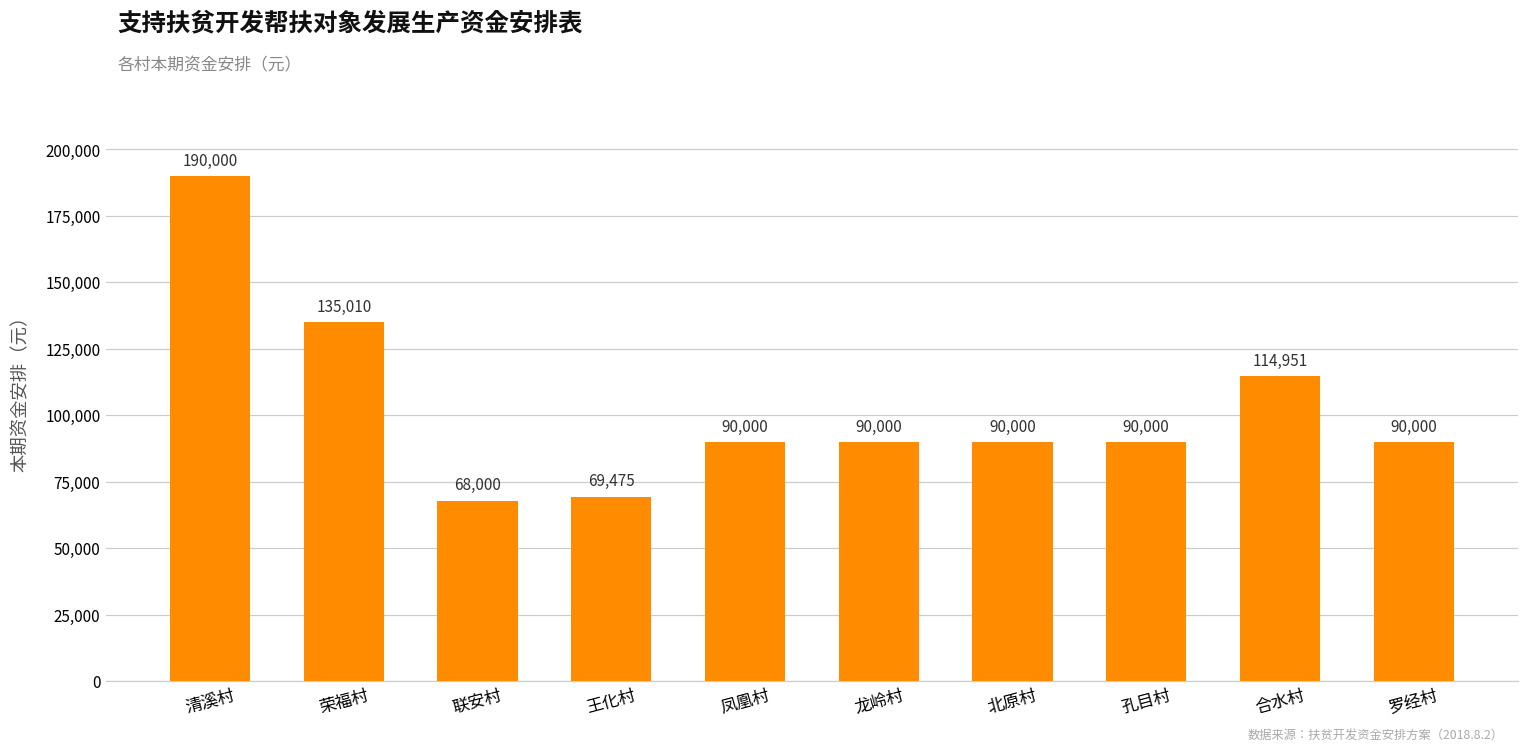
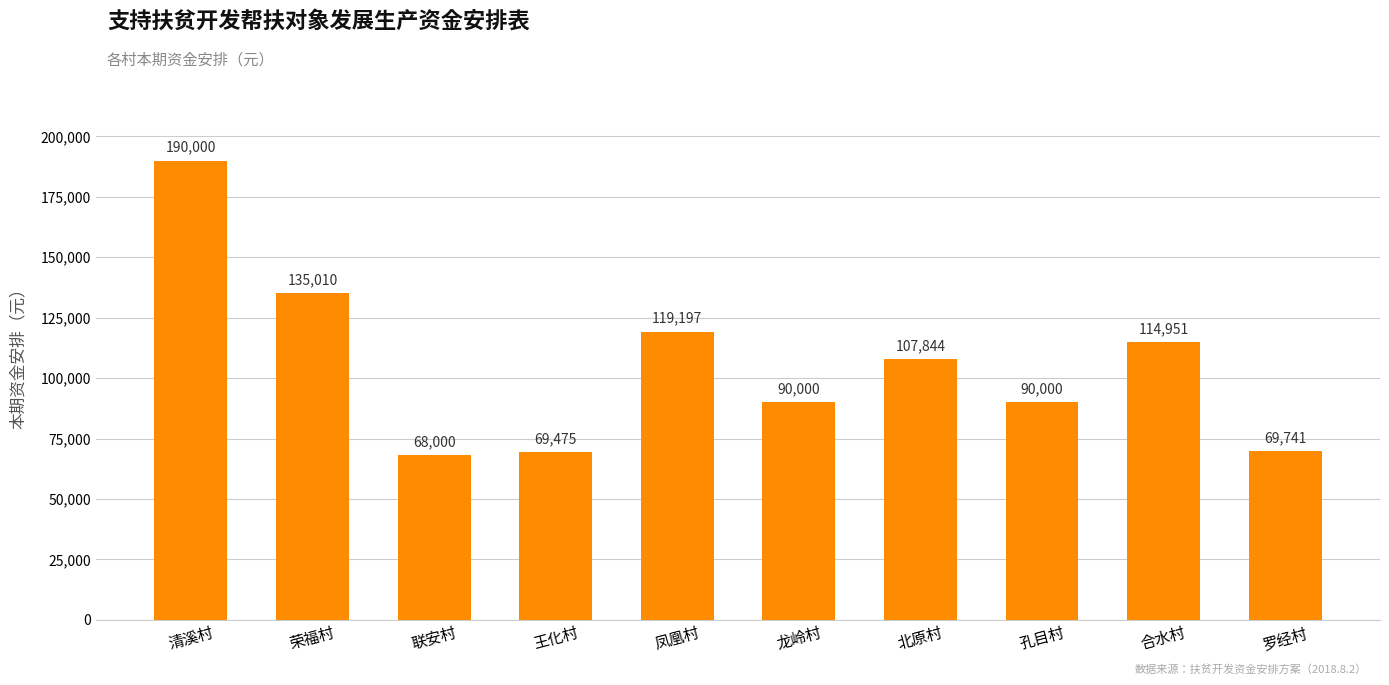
  {
    "清溪村": "190,000",
    "荣福村": "135,010",
    "联安村": "68,000",
    "王化村": "69,475",
-   "凤凰村": "90,000",
+   "凤凰村": "119,197",
    "龙岭村": "90,000",
-   "北原村": "90,000",
+   "北原村": "107,844",
    "孔目村": "90,000",
    "合水村": "114,951",
-   "罗经村": "90,000"
+   "罗经村": "69,741"
  }
